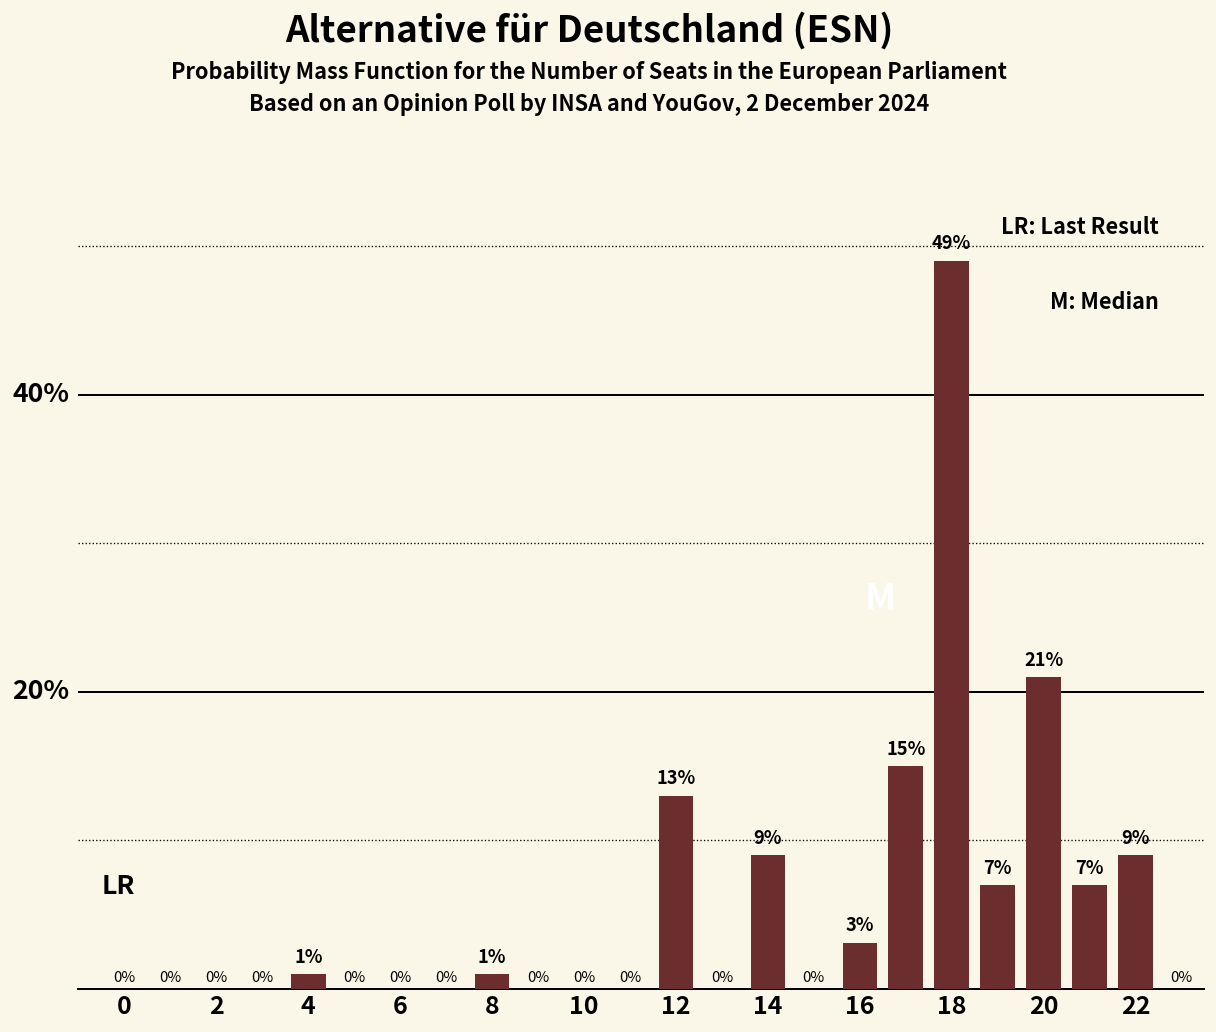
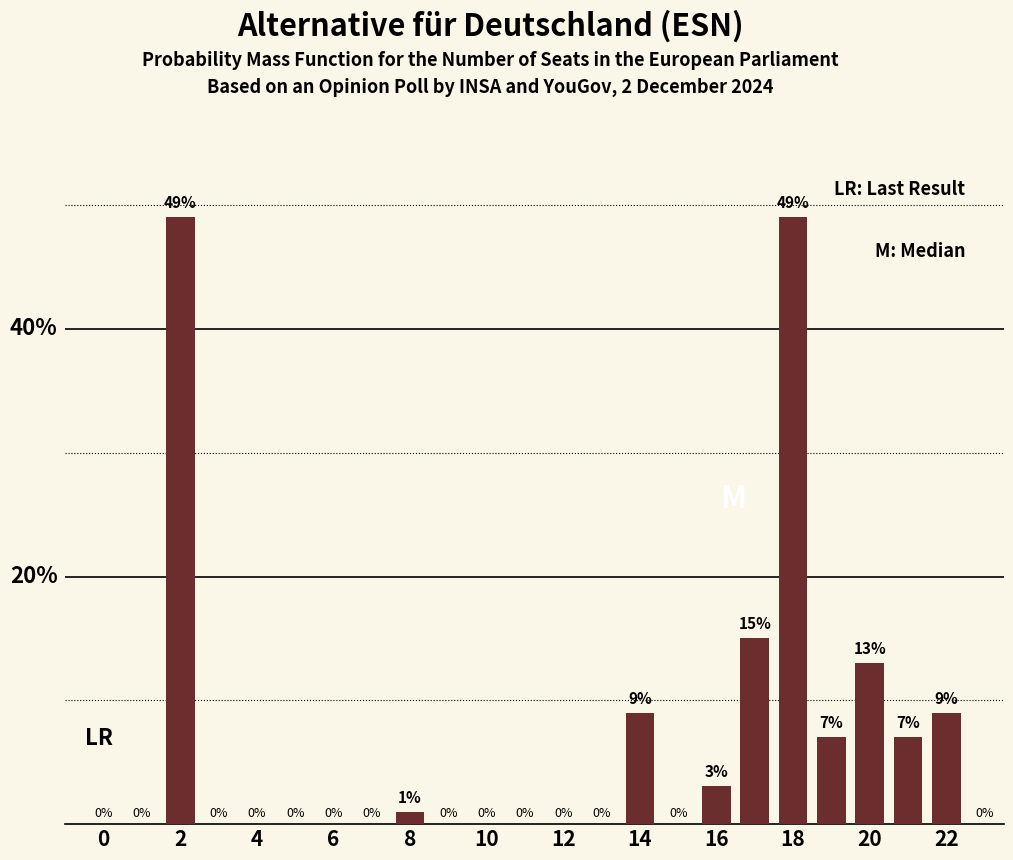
  {
    "0": "0%",
-   "2": "0%",
-   "4": "1%",
+   "2": "49%",
+   "4": "0%",
    "6": "0%",
    "8": "1%",
    "10": "0%",
-   "12": "13%",
+   "12": "0%",
    "14": "9%",
    "16": "3%",
    "18": "49%",
-   "20": "21%",
+   "20": "13%",
    "22": "9%"
  }
